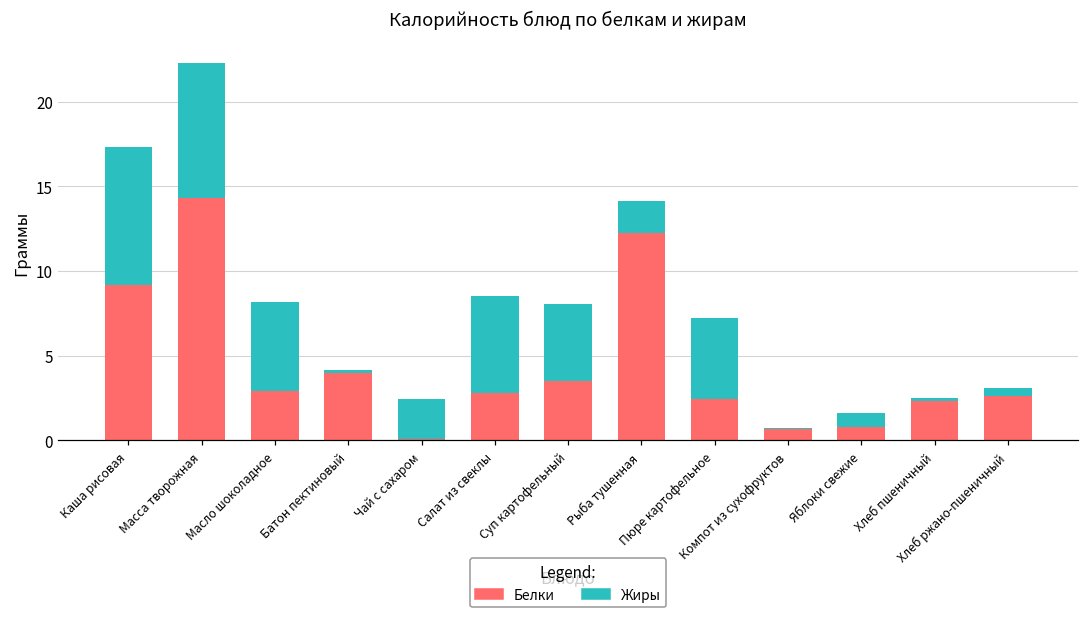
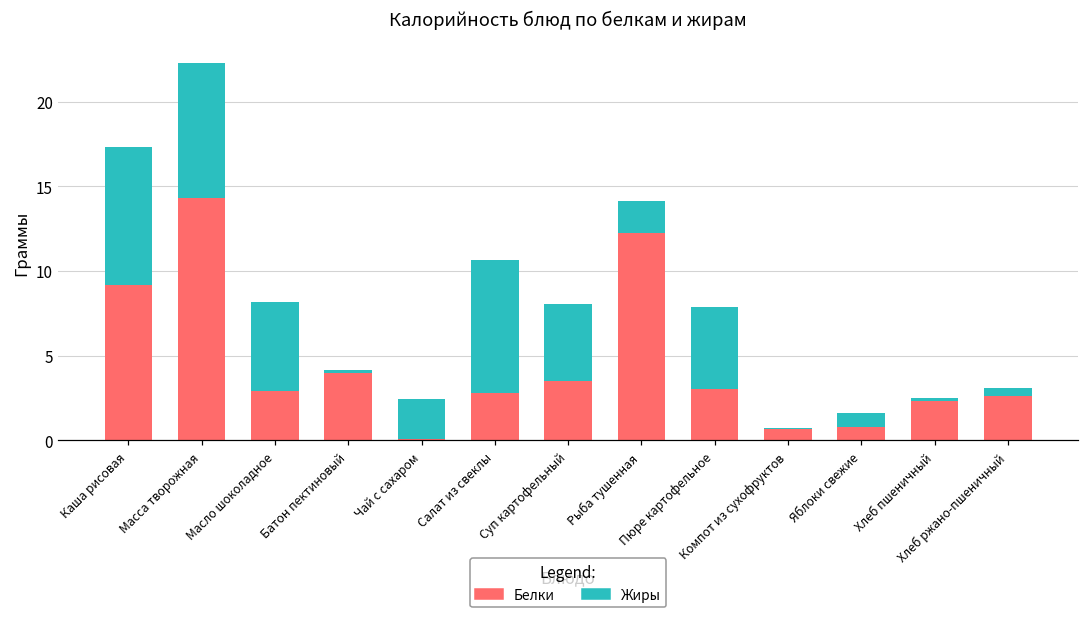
  {
    "Белки": {
      "Каша рисовая": 9.2,
      "Масса творожная": 14.3,
      "Масло шоколадное": 2.9,
      "Батон пектиновый": 4.0,
      "Салат из свеклы": 2.8,
      "Суп картофельный": 3.5,
      "Рыба тушенная": 12.2,
-     "Пюре картофельное": 2.4,
+     "Пюре картофельное": 3.1,
      "Компот из сухофруктов": 0.7,
      "Яблоки свежие": 0.8,
      "Хлеб пшеничный": 2.3,
      "Хлеб ржано-пшеничный": 2.6
    },
    "Жиры": {
      "Каша рисовая": 8.2,
      "Масса творожная": 8.0,
      "Масло шоколадное": 5.3,
      "Чай с сахаром": 2.4,
-     "Салат из свеклы": 5.7,
+     "Салат из свеклы": 7.8,
      "Суп картофельный": 4.5,
      "Рыба тушенная": 1.9,
      "Пюре картофельное": 4.8,
      "Яблоки свежие": 0.8,
      "Хлеб пшеничный": 0.2,
      "Хлеб ржано-пшеничный": 0.5
    }
  }
